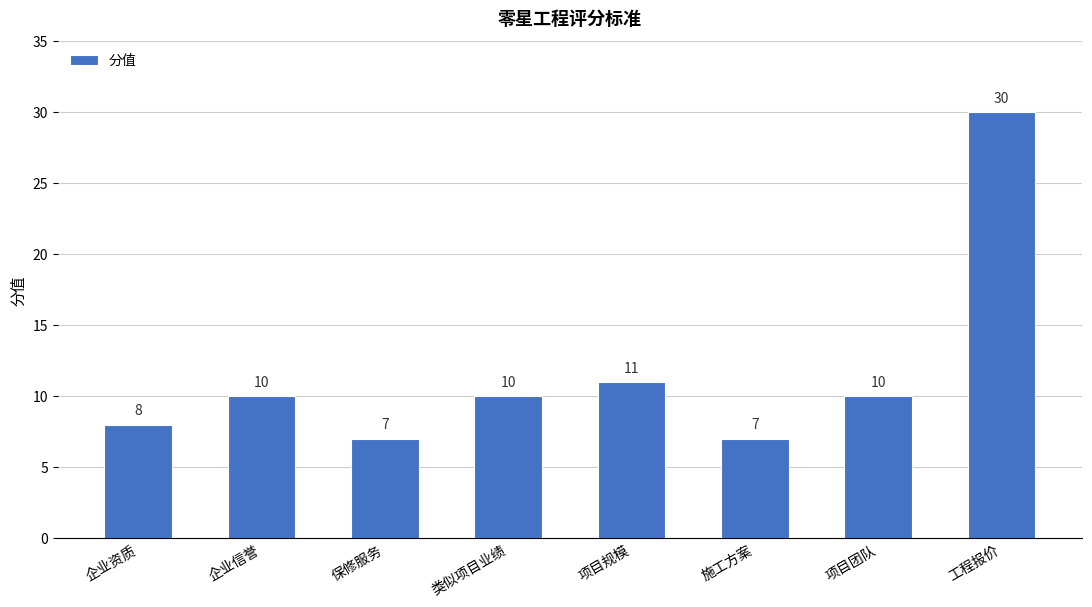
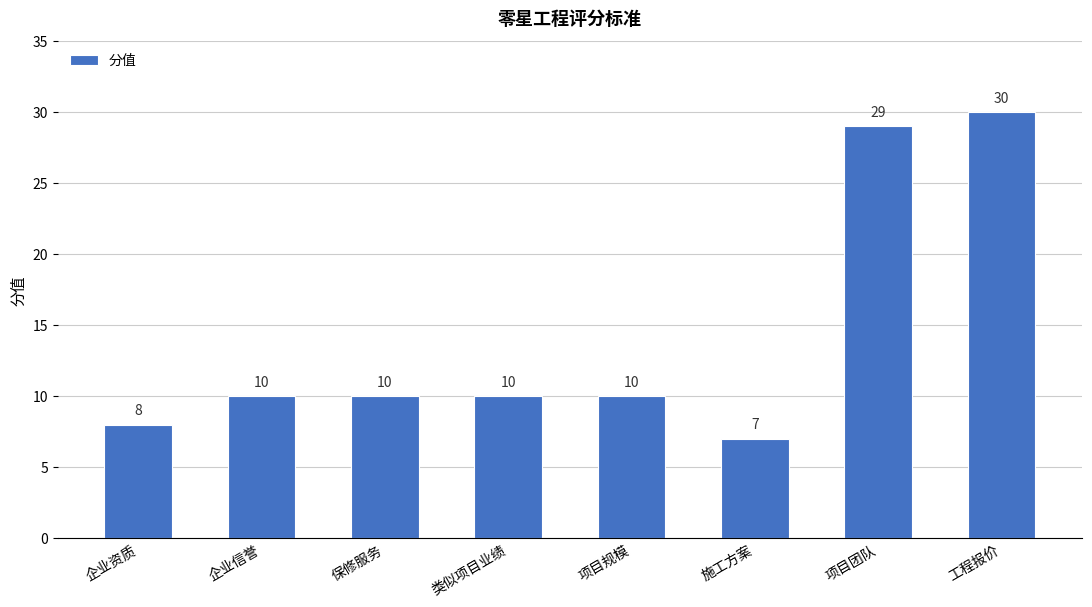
  {
    "企业资质": 8,
    "企业信誉": 10,
-   "保修服务": 7,
+   "保修服务": 10,
    "类似项目业绩": 10,
-   "项目规模": 11,
+   "项目规模": 10,
    "施工方案": 7,
-   "项目团队": 10,
+   "项目团队": 29,
    "工程报价": 30
  }
